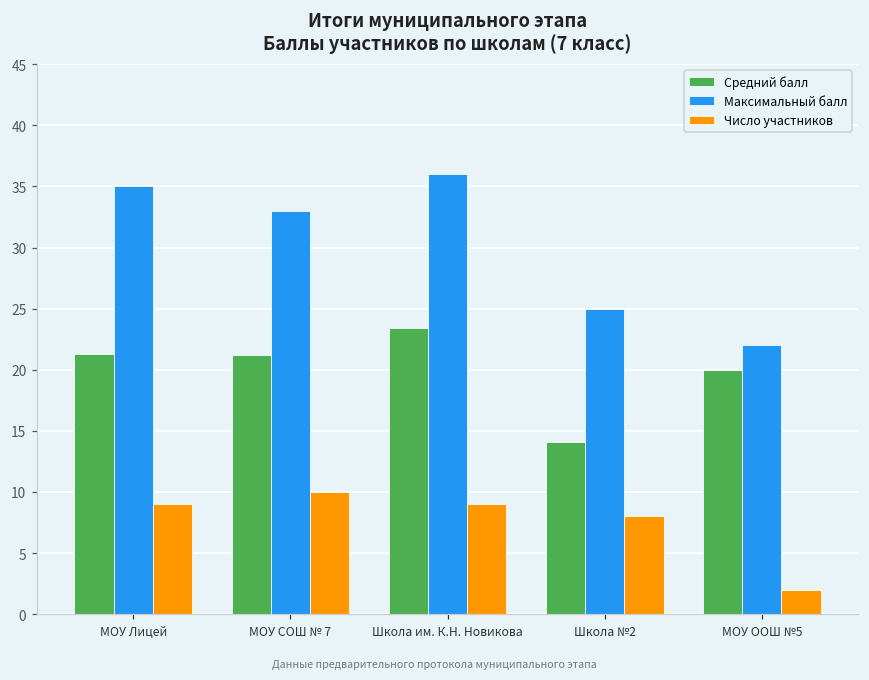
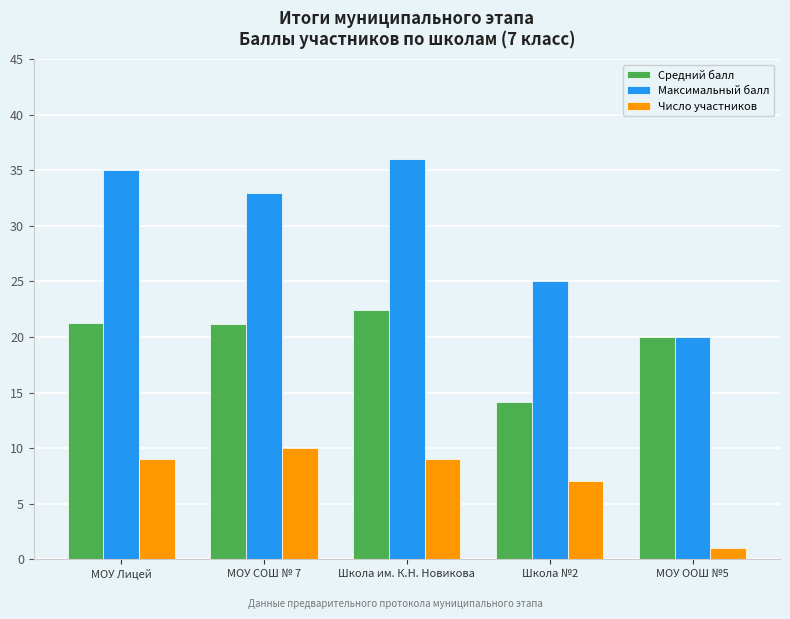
  {
    "Средний балл": {
      "МОУ Лицей": 21.3,
      "МОУ СОШ № 7": 21.2,
-     "Школа им. К.Н. Новикова": 23.4,
+     "Школа им. К.Н. Новикова": 22.4,
      "Школа №2": 14.1,
      "МОУ ООШ №5": 20.0
    },
    "Максимальный балл": {
      "МОУ Лицей": 35,
      "МОУ СОШ № 7": 33,
      "Школа им. К.Н. Новикова": 36,
      "Школа №2": 25,
-     "МОУ ООШ №5": 22
+     "МОУ ООШ №5": 20
    },
    "Число участников": {
      "МОУ Лицей": 9,
      "МОУ СОШ № 7": 10,
      "Школа им. К.Н. Новикова": 9,
-     "Школа №2": 8,
-     "МОУ ООШ №5": 2
+     "Школа №2": 7,
+     "МОУ ООШ №5": 1
    }
  }
